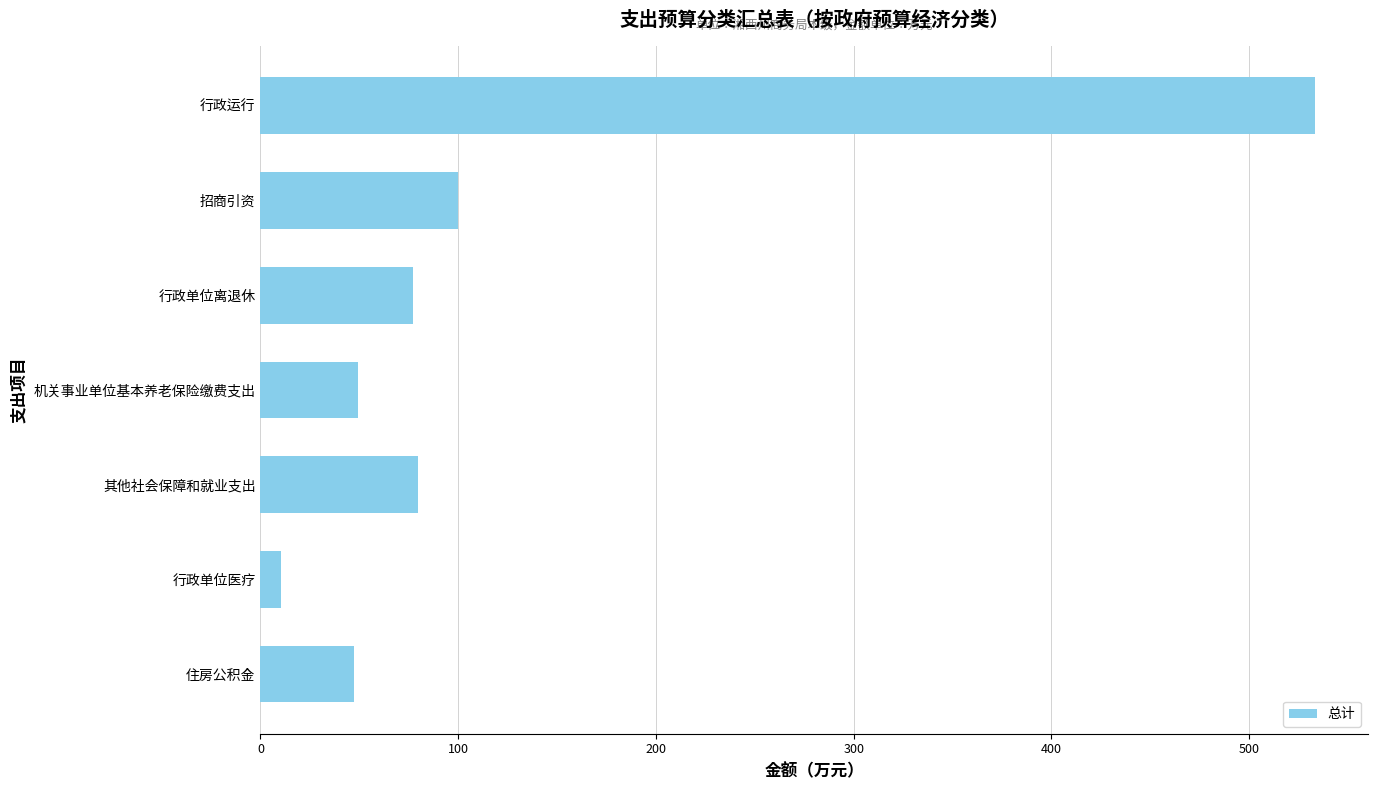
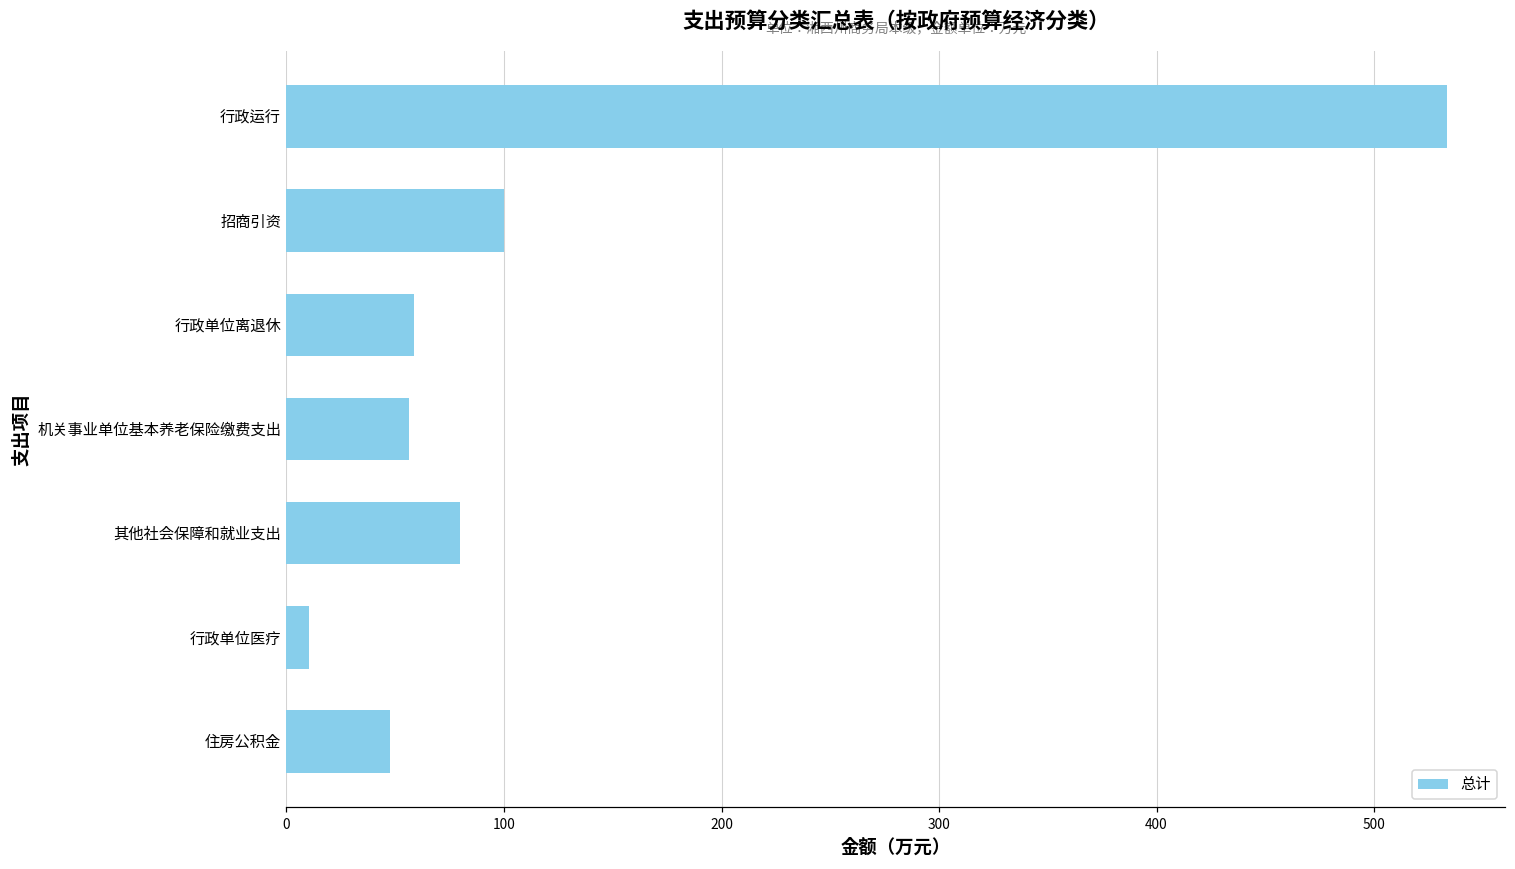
  {
    "行政运行": 533,
    "招商引资": 100,
-   "行政单位离退休": 77,
-   "机关事业单位基本养老保险缴费支出": 49,
+   "行政单位离退休": 58,
+   "机关事业单位基本养老保险缴费支出": 56,
    "其他社会保障和就业支出": 80,
    "行政单位医疗": 10,
    "住房公积金": 47
  }
